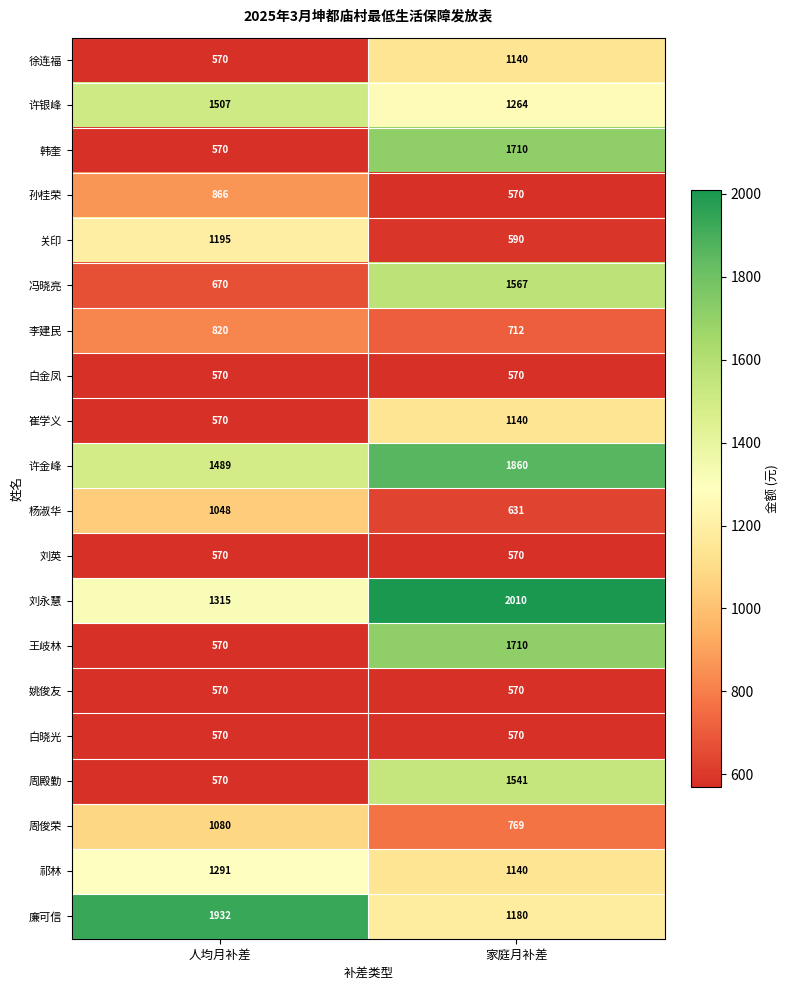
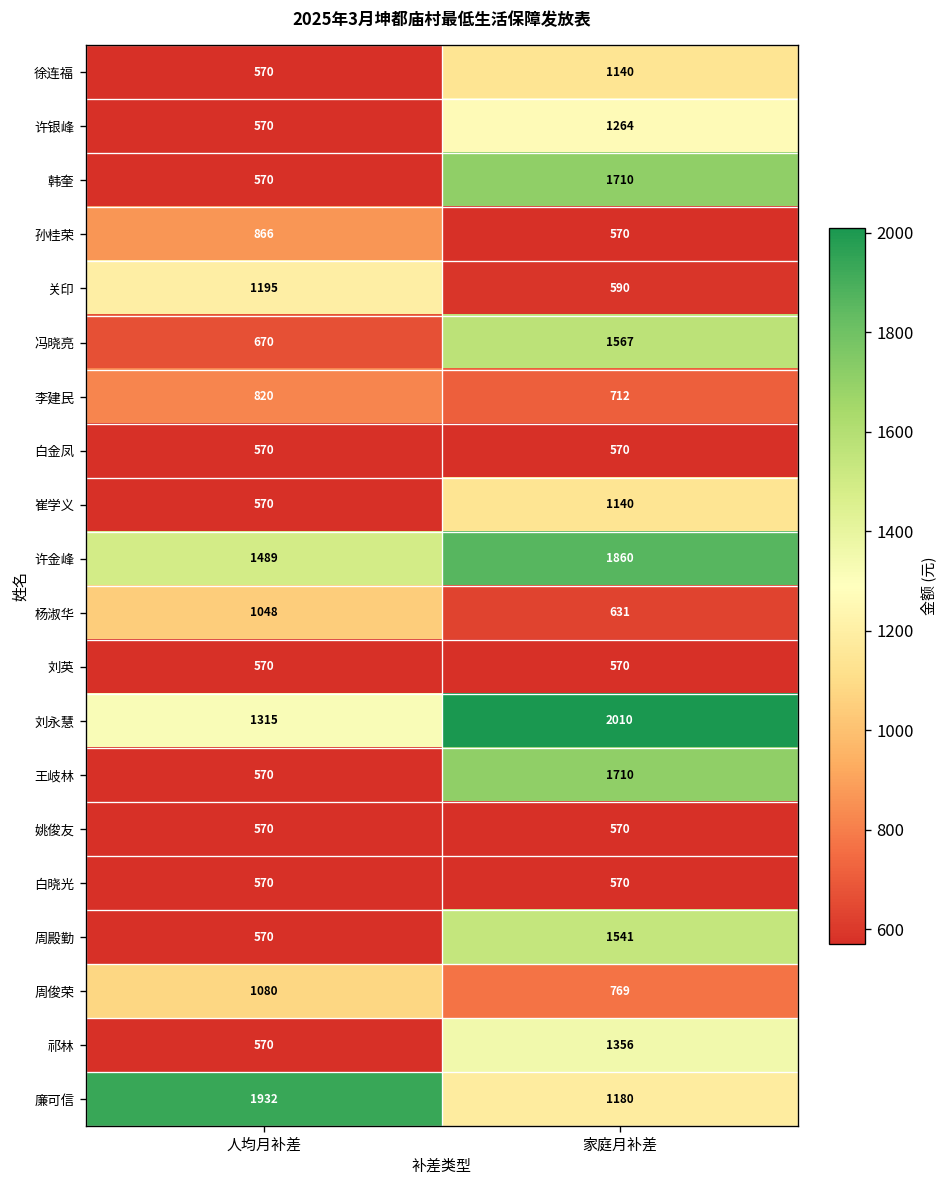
  {
    "徐连福": {
      "人均月补差": 570,
      "家庭月补差": 1140
    },
    "许银峰": {
-     "人均月补差": 1507,
+     "人均月补差": 570,
      "家庭月补差": 1264
    },
    "韩奎": {
      "人均月补差": 570,
      "家庭月补差": 1710
    },
    "孙桂荣": {
      "人均月补差": 866,
      "家庭月补差": 570
    },
    "关印": {
      "人均月补差": 1195,
      "家庭月补差": 590
    },
    "冯晓亮": {
      "人均月补差": 670,
      "家庭月补差": 1567
    },
    "李建民": {
      "人均月补差": 820,
      "家庭月补差": 712
    },
    "白金凤": {
      "人均月补差": 570,
      "家庭月补差": 570
    },
    "崔学义": {
      "人均月补差": 570,
      "家庭月补差": 1140
    },
    "许金峰": {
      "人均月补差": 1489,
      "家庭月补差": 1860
    },
    "杨淑华": {
      "人均月补差": 1048,
      "家庭月补差": 631
    },
    "刘英": {
      "人均月补差": 570,
      "家庭月补差": 570
    },
    "刘永慧": {
      "人均月补差": 1315,
      "家庭月补差": 2010
    },
    "王岐林": {
      "人均月补差": 570,
      "家庭月补差": 1710
    },
    "姚俊友": {
      "人均月补差": 570,
      "家庭月补差": 570
    },
    "白晓光": {
      "人均月补差": 570,
      "家庭月补差": 570
    },
    "周殿勤": {
      "人均月补差": 570,
      "家庭月补差": 1541
    },
    "周俊荣": {
      "人均月补差": 1080,
      "家庭月补差": 769
    },
    "祁林": {
-     "人均月补差": 1291,
-     "家庭月补差": 1140
+     "人均月补差": 570,
+     "家庭月补差": 1356
    },
    "廉可信": {
      "人均月补差": 1932,
      "家庭月补差": 1180
    }
  }
